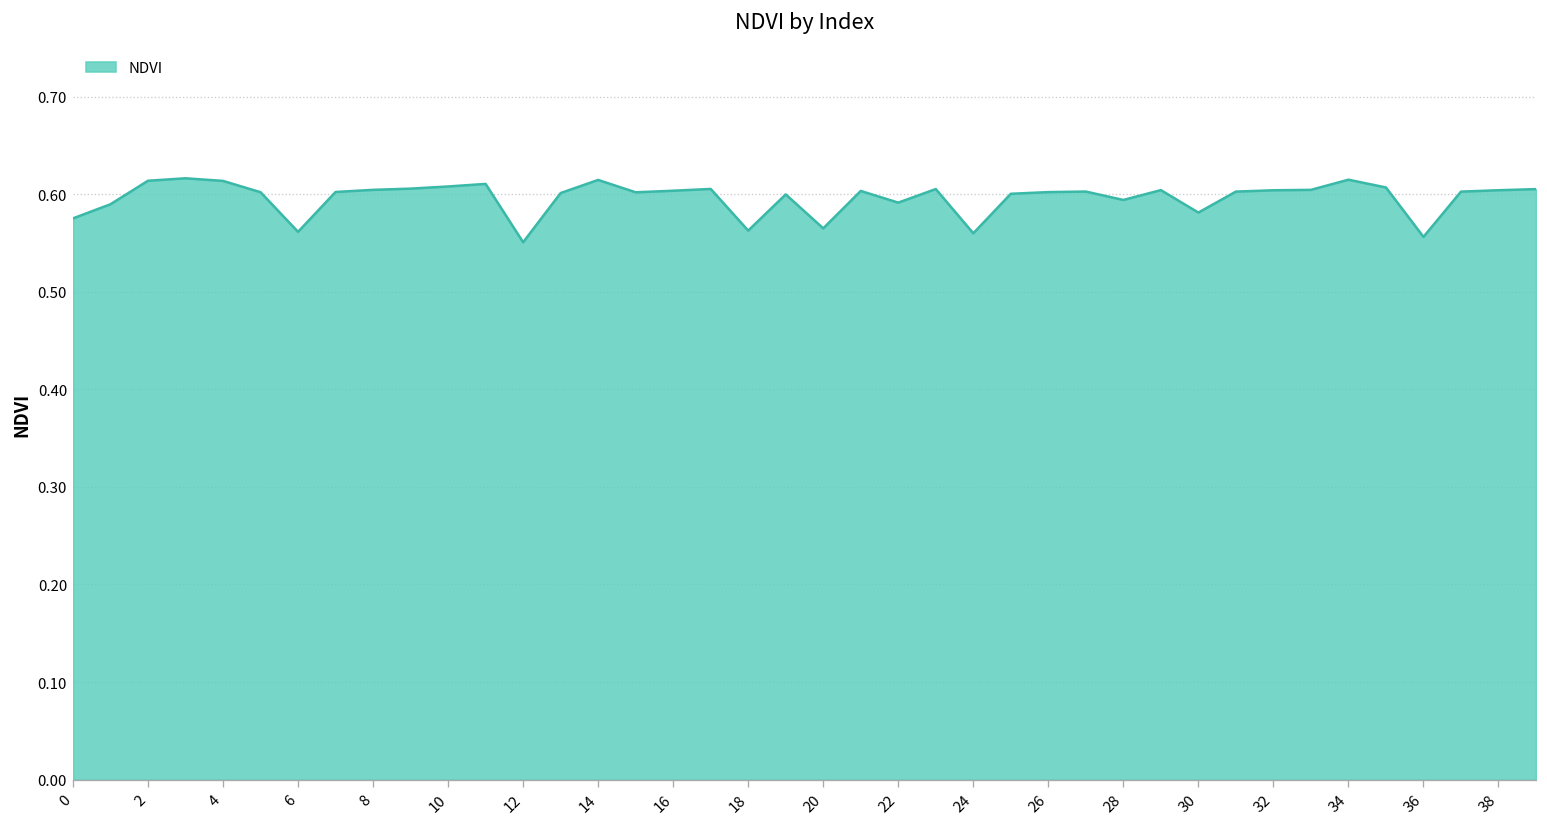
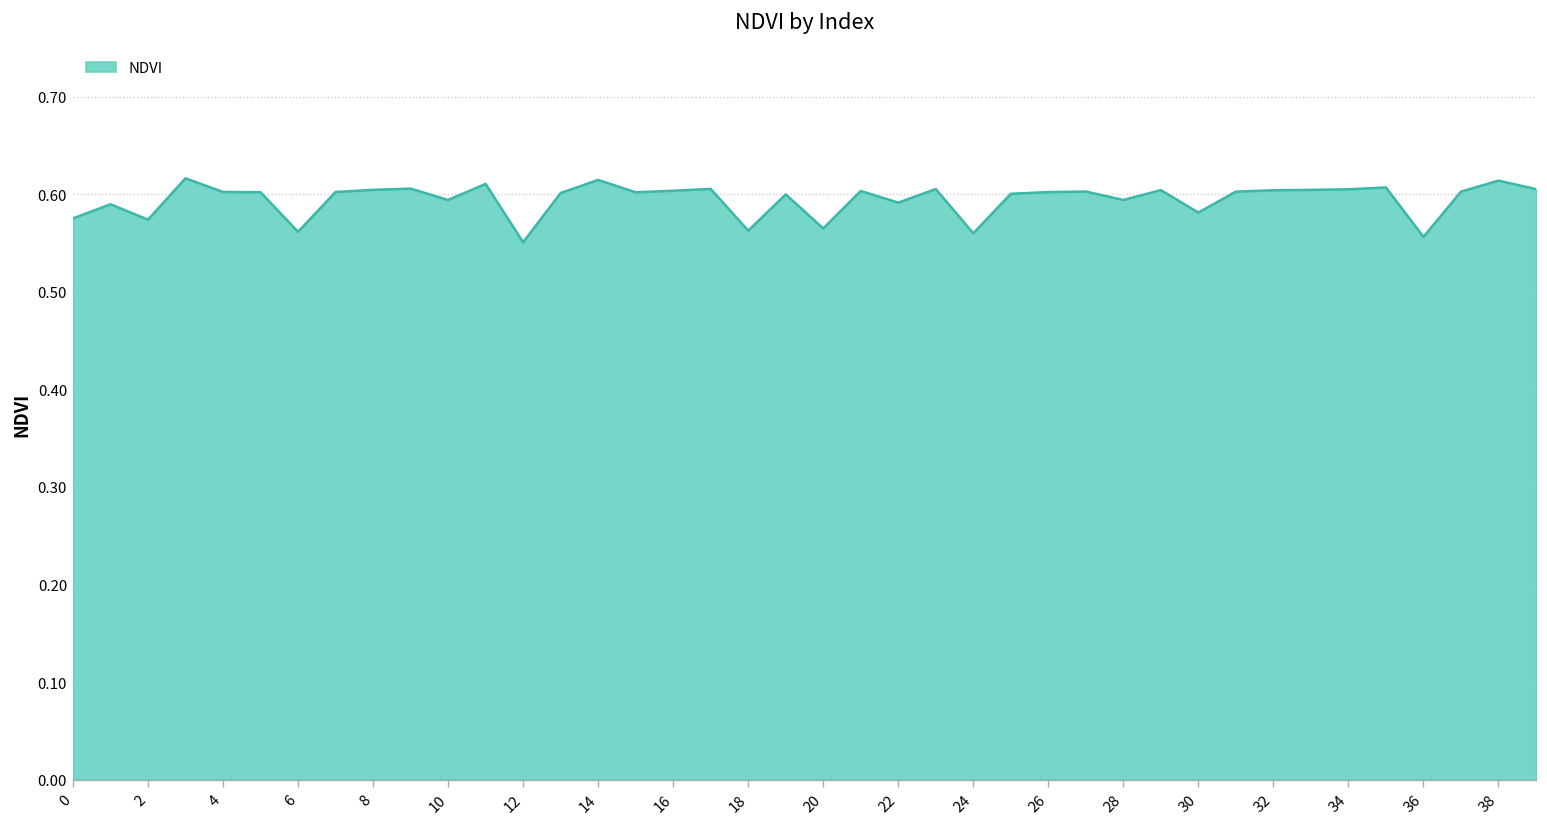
  {
    "0": 0.58,
-   "2": 0.61,
-   "4": 0.61,
+   "2": 0.57,
+   "4": 0.60,
    "6": 0.56,
    "8": 0.60,
-   "10": 0.61,
+   "10": 0.59,
    "12": 0.55,
    "14": 0.61,
    "16": 0.60,
    "18": 0.56,
    "20": 0.56,
    "22": 0.59,
    "24": 0.56,
    "26": 0.60,
    "28": 0.59,
    "30": 0.58,
    "32": 0.60,
-   "34": 0.61,
+   "34": 0.60,
    "36": 0.56,
-   "38": 0.60
+   "38": 0.61
  }
